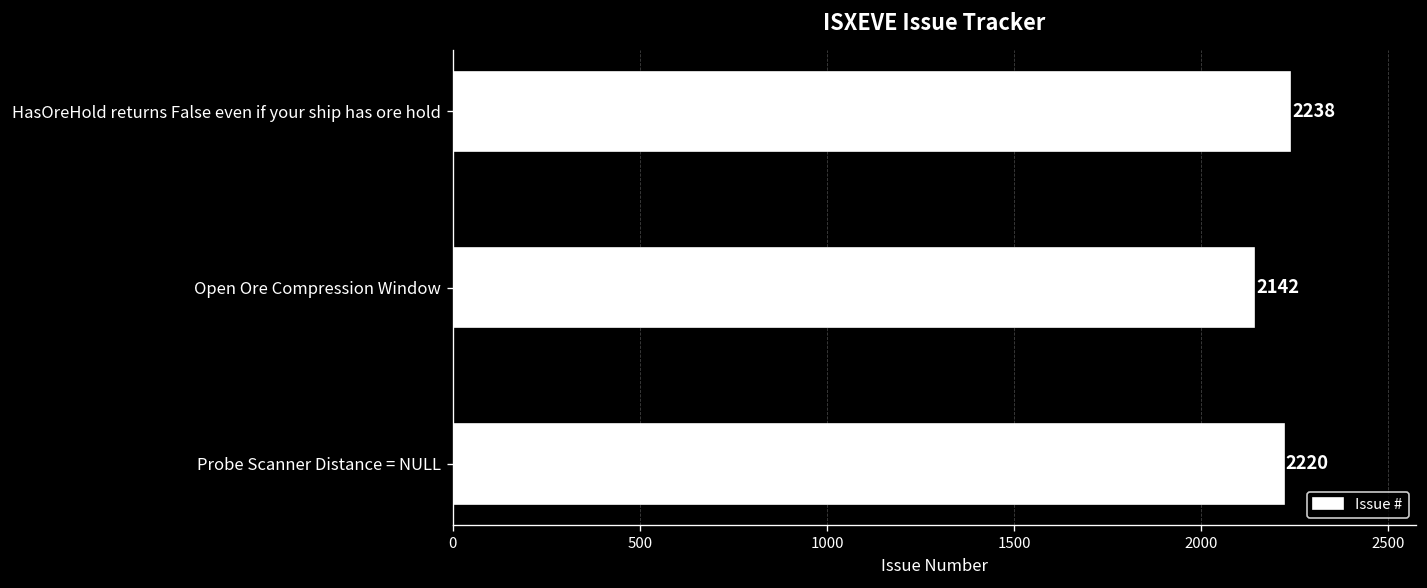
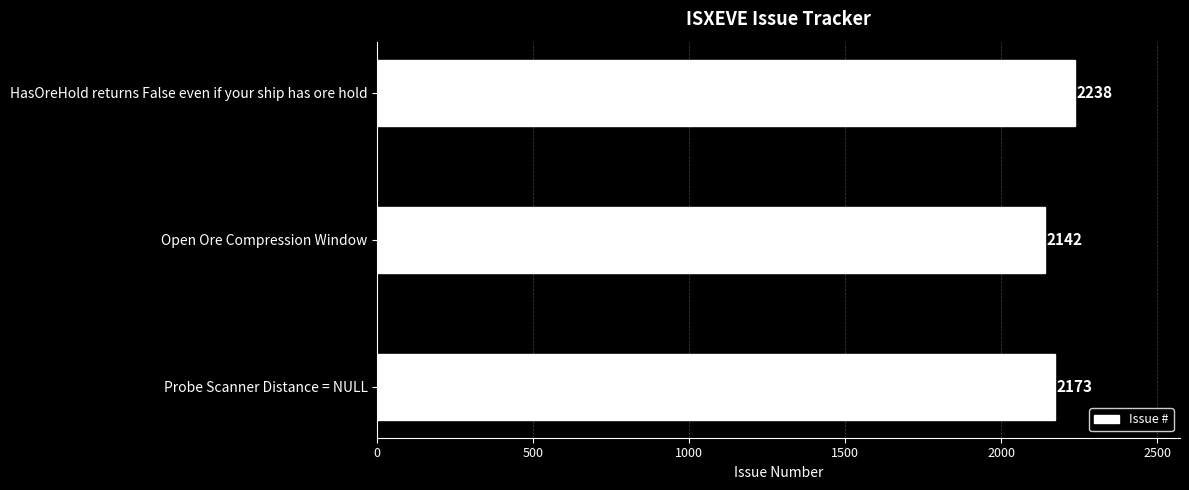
  {
    "HasOreHold returns False even if your ship has ore hold": 2238,
    "Open Ore Compression Window": 2142,
-   "Probe Scanner Distance = NULL": 2220
+   "Probe Scanner Distance = NULL": 2173
  }
